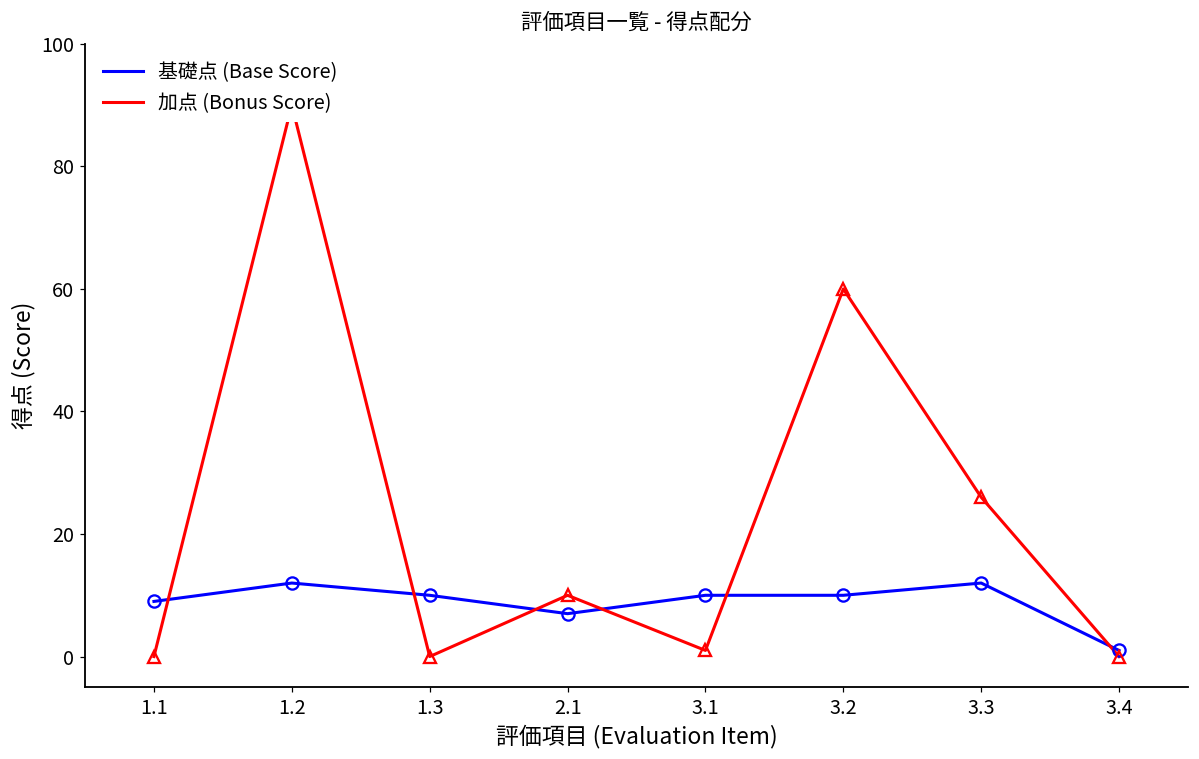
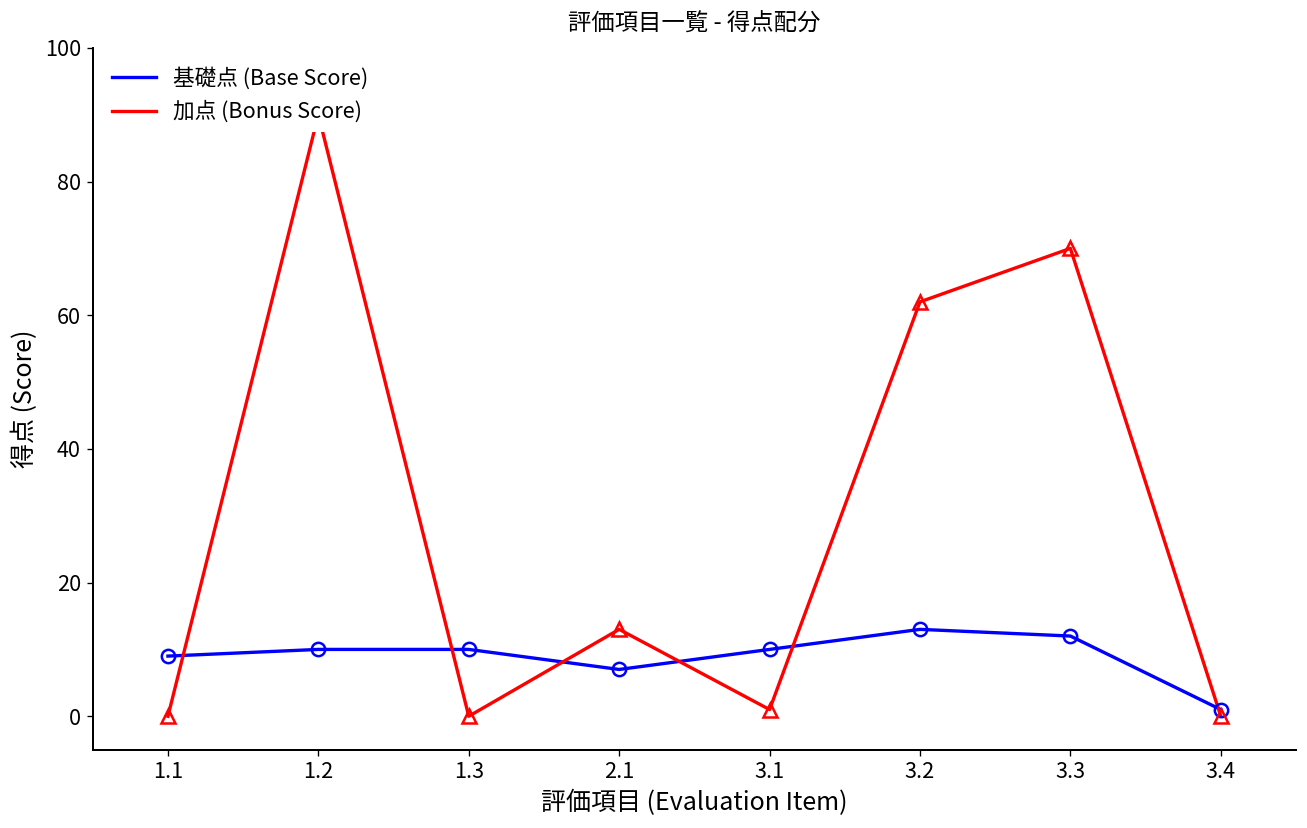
  {
    "基礎点 (Base Score)": {
      "1.1": 9,
-     "1.2": 12,
+     "1.2": 10,
      "1.3": 10,
      "2.1": 7,
      "3.1": 10,
-     "3.2": 10,
+     "3.2": 13,
      "3.3": 12,
      "3.4": 1
    },
    "加点 (Bonus Score)": {
      "1.1": 0,
      "1.3": 0,
-     "2.1": 10,
+     "2.1": 13,
      "3.1": 1,
-     "3.2": 60,
-     "3.3": 26,
+     "3.2": 62,
+     "3.3": 70,
      "3.4": 0
    }
  }
